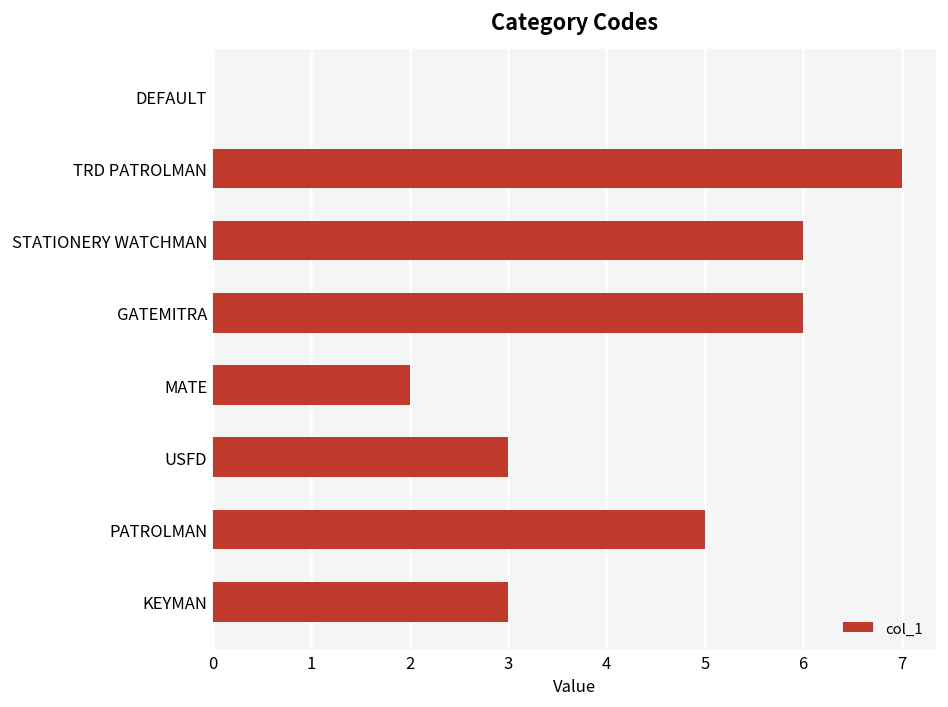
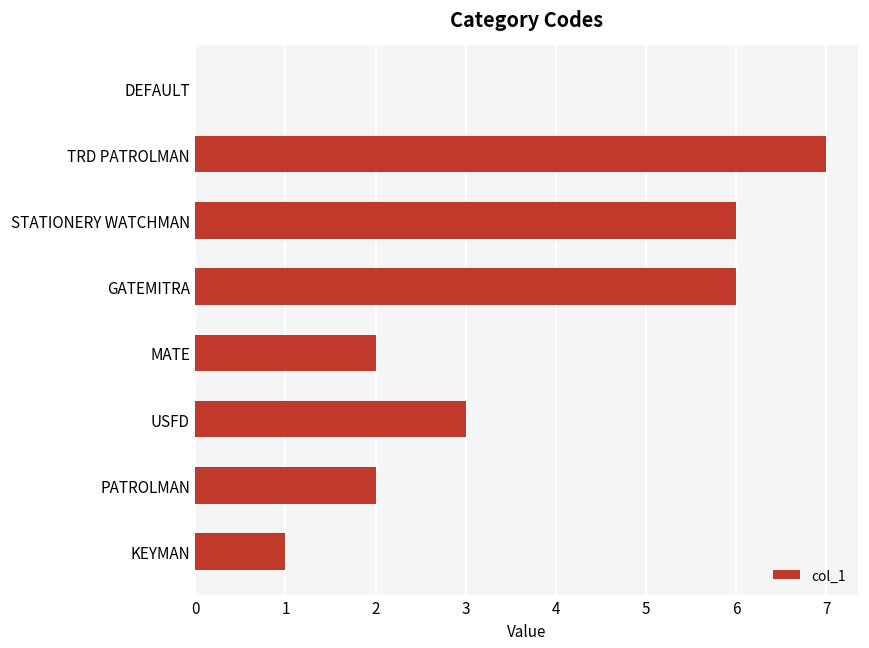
  {
    "DEFAULT": 0,
    "TRD PATROLMAN": 7,
    "STATIONERY WATCHMAN": 6,
    "GATEMITRA": 6,
    "MATE": 2,
    "USFD": 3,
-   "PATROLMAN": 5,
-   "KEYMAN": 3
+   "PATROLMAN": 2,
+   "KEYMAN": 1
  }
